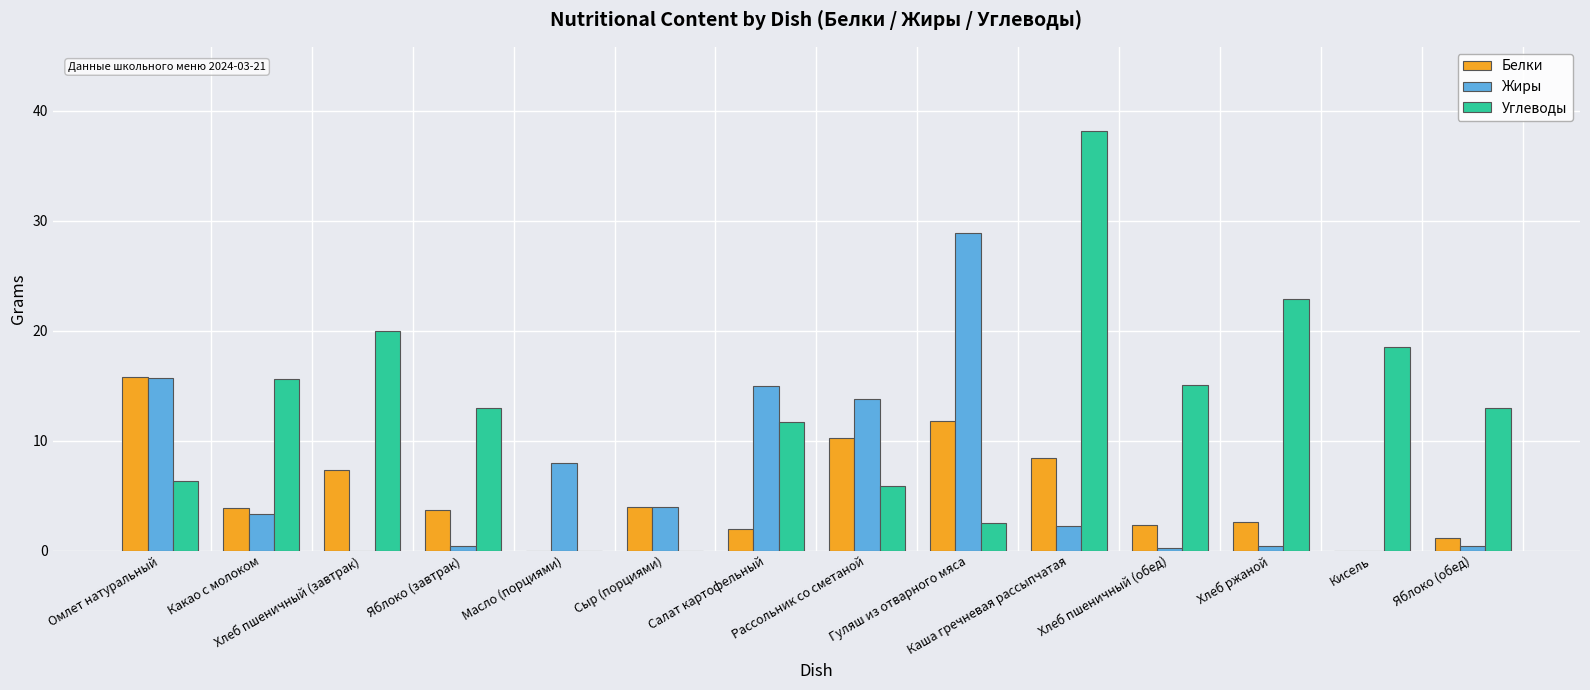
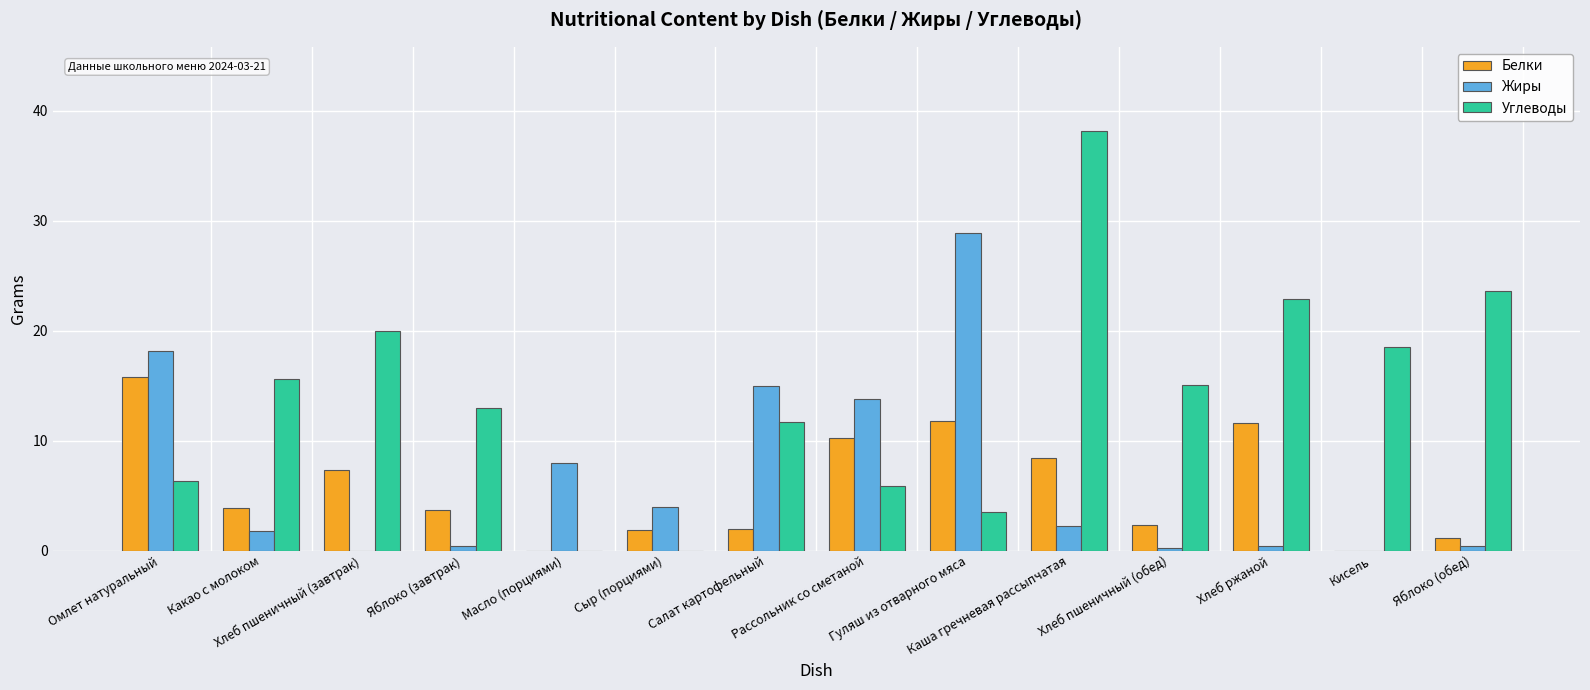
  {
    "Белки": {
      "Омлет натуральный": 15.8,
      "Какао с молоком": 3.9,
      "Хлеб пшеничный (завтрак)": 7.3,
      "Яблоко (завтрак)": 3.7,
      "Масло (порциями)": 0.0,
-     "Сыр (порциями)": 4.0,
+     "Сыр (порциями)": 1.9,
      "Салат картофельный": 2.0,
      "Рассольник со сметаной": 10.2,
      "Гуляш из отварного мяса": 11.8,
      "Каша гречневая рассыпчатая": 8.4,
      "Хлеб пшеничный (обед)": 2.3,
-     "Хлеб ржаной": 2.6,
+     "Хлеб ржаной": 11.6,
      "Кисель": 0.0,
      "Яблоко (обед)": 1.1
    },
    "Жиры": {
-     "Омлет натуральный": 15.7,
-     "Какао с молоком": 3.3,
+     "Омлет натуральный": 18.2,
+     "Какао с молоком": 1.8,
      "Хлеб пшеничный (завтрак)": 0.0,
      "Яблоко (завтрак)": 0.4,
      "Масло (порциями)": 8.0,
      "Сыр (порциями)": 4.0,
      "Салат картофельный": 15.0,
      "Рассольник со сметаной": 13.8,
      "Гуляш из отварного мяса": 28.9,
      "Каша гречневая рассыпчатая": 2.2,
      "Хлеб ржаной": 0.4,
      "Кисель": 0.0,
      "Яблоко (обед)": 0.4
    },
    "Углеводы": {
      "Омлет натуральный": 6.3,
      "Какао с молоком": 15.6,
      "Хлеб пшеничный (завтрак)": 20.0,
      "Яблоко (завтрак)": 13.0,
      "Масло (порциями)": 0.0,
      "Сыр (порциями)": 0.0,
      "Салат картофельный": 11.7,
      "Рассольник со сметаной": 5.9,
-     "Гуляш из отварного мяса": 2.5,
+     "Гуляш из отварного мяса": 3.5,
      "Каша гречневая рассыпчатая": 38.2,
      "Хлеб пшеничный (обед)": 15.1,
      "Хлеб ржаной": 22.9,
      "Кисель": 18.5,
-     "Яблоко (обед)": 13.0
+     "Яблоко (обед)": 23.6
    }
  }
